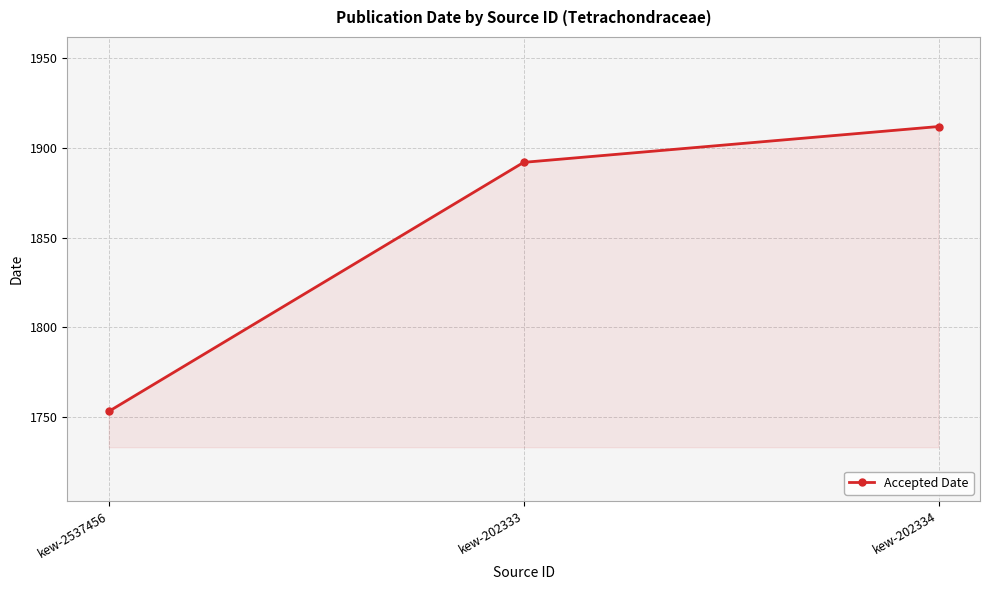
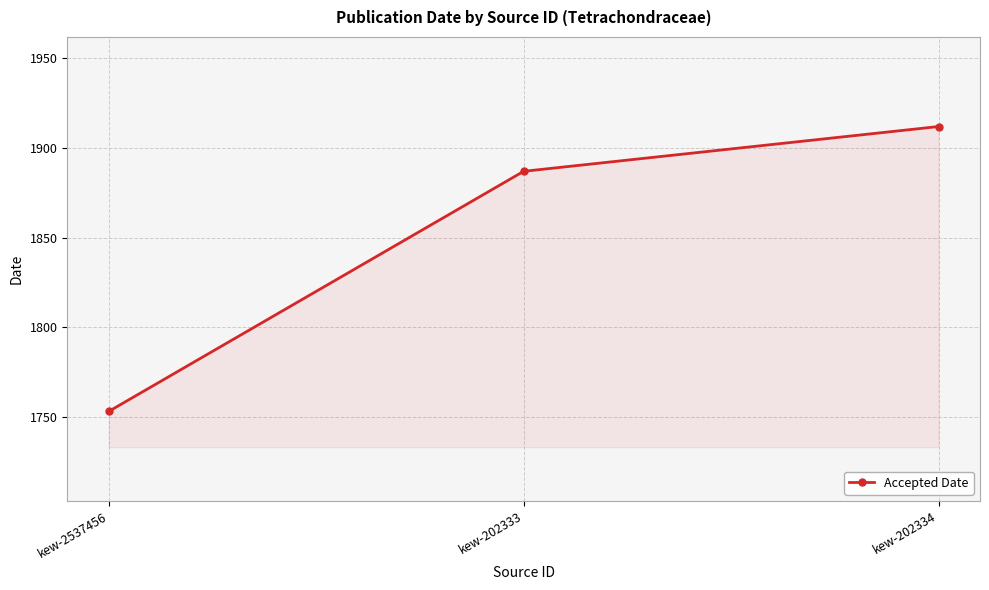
  {
    "kew-2537456": 1753,
-   "kew-202333": 1892,
+   "kew-202333": 1887,
    "kew-202334": 1912
  }
